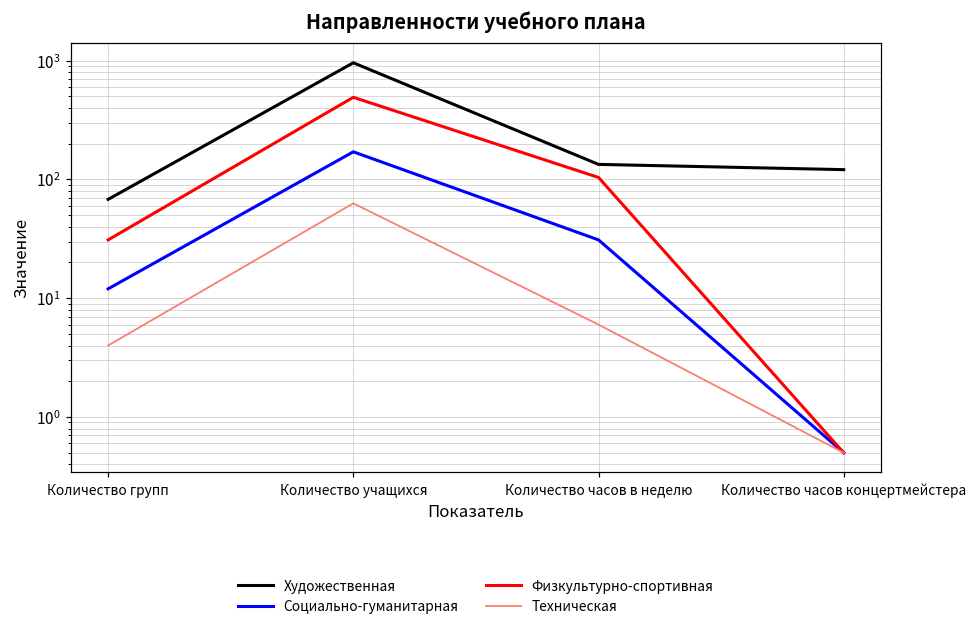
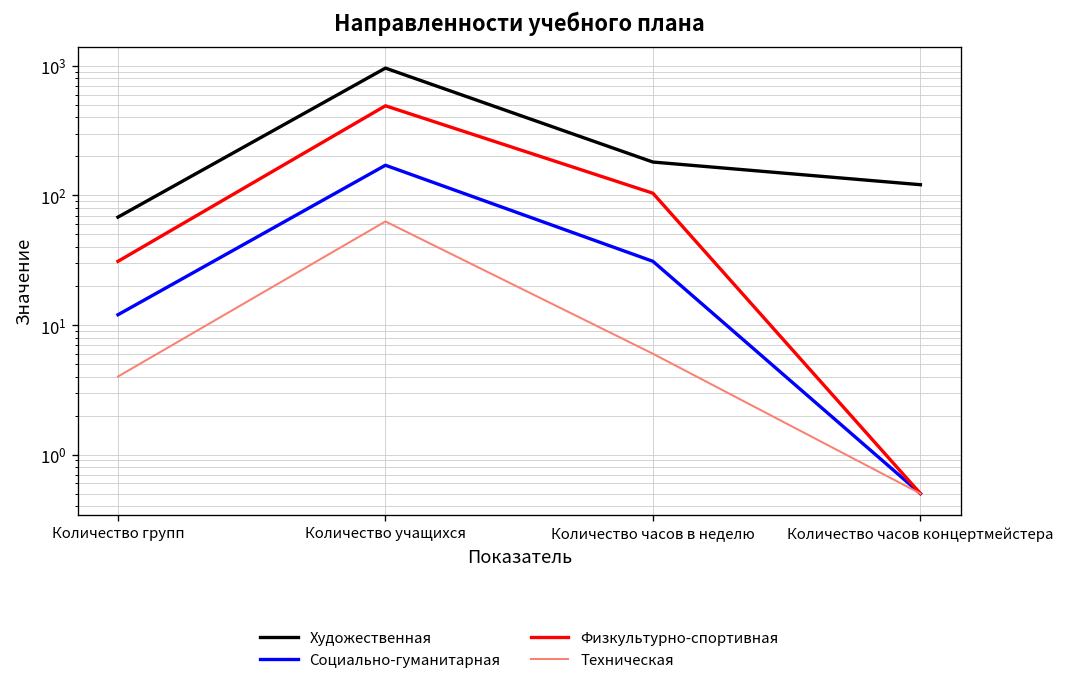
  {
    "Художественная": {
      "Количество групп": 70,
      "Количество учащихся": 1000,
-     "Количество часов в неделю": 130,
+     "Количество часов в неделю": 180,
      "Количество часов концертмейстера": 120
    },
    "Социально-гуманитарная": {
      "Количество групп": 12,
      "Количество учащихся": 170,
      "Количество часов в неделю": 31
    },
    "Физкультурно-спортивная": {
      "Количество групп": 31,
      "Количество учащихся": 500,
      "Количество часов в неделю": 100
    },
    "Техническая": {
      "Количество групп": 4,
      "Количество учащихся": 60,
      "Количество часов в неделю": 6
    }
  }
